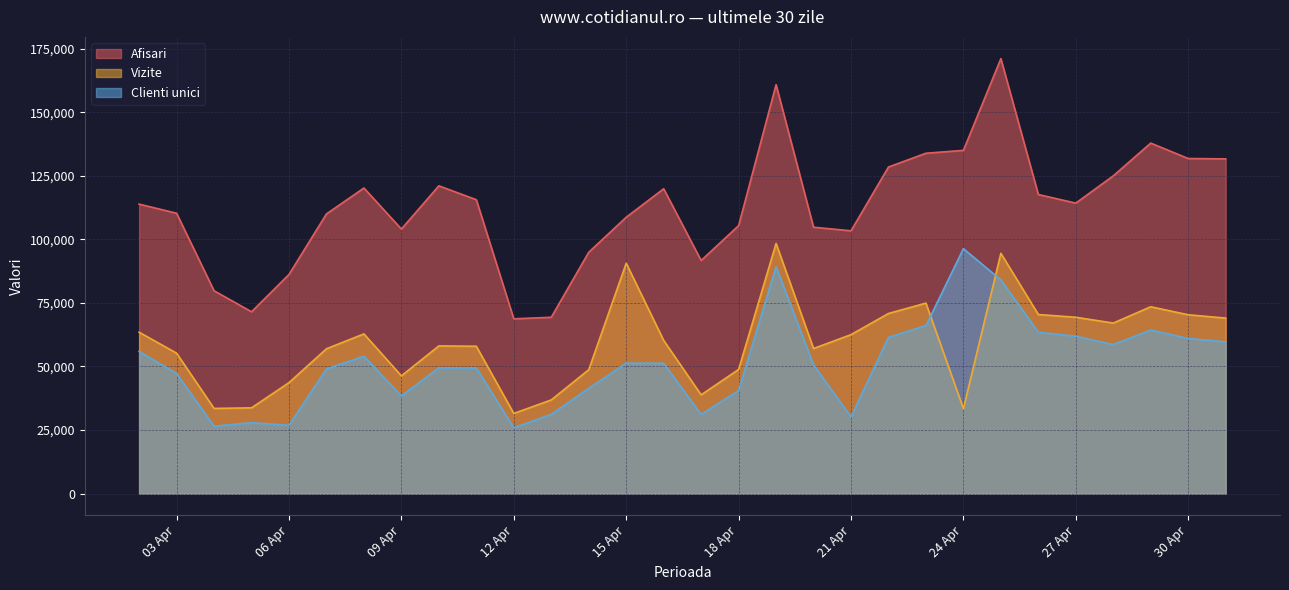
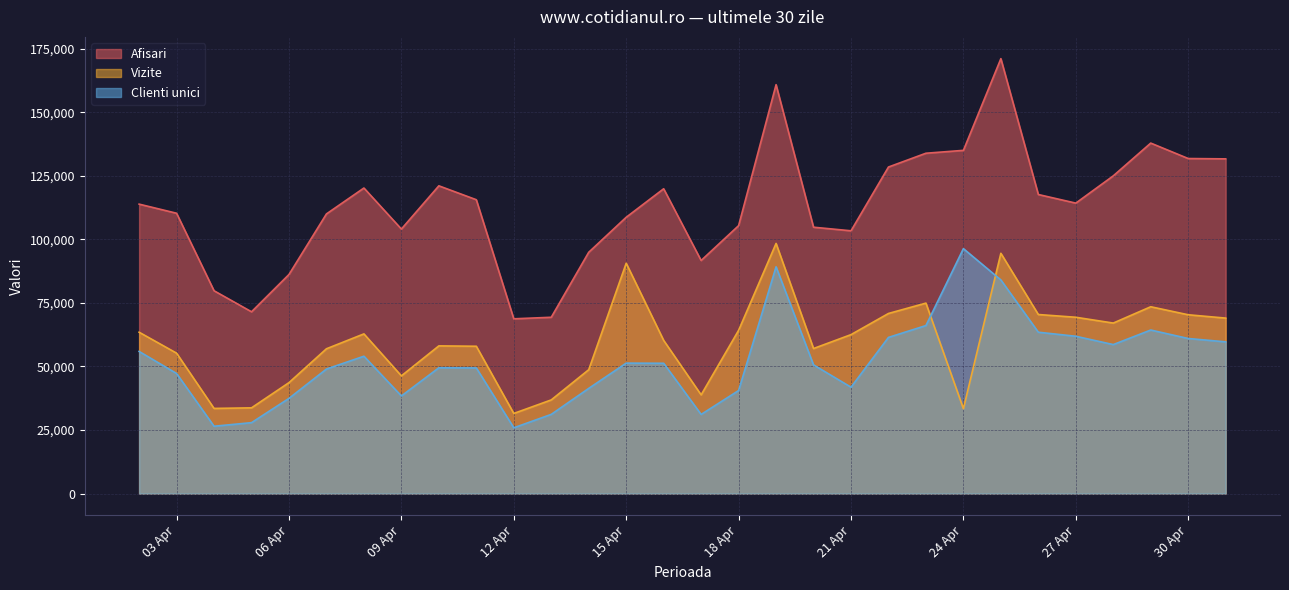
  {
    "Afisari": {
      "03 Apr": "110,000",
      "06 Apr": "86,000",
      "09 Apr": "104,000",
      "12 Apr": "69,000",
      "15 Apr": "109,000",
      "18 Apr": "105,000",
      "21 Apr": "103,000",
      "24 Apr": "135,000",
      "27 Apr": "114,000",
      "30 Apr": "132,000"
    },
    "Vizite": {
      "03 Apr": "55,000",
      "06 Apr": "44,000",
      "09 Apr": "46,000",
      "12 Apr": "32,000",
      "15 Apr": "91,000",
-     "18 Apr": "49,000",
+     "18 Apr": "64,000",
      "21 Apr": "63,000",
      "24 Apr": "33,000",
      "27 Apr": "69,000",
      "30 Apr": "70,000"
    },
    "Clienti unici": {
      "03 Apr": "47,000",
-     "06 Apr": "27,000",
+     "06 Apr": "37,000",
      "09 Apr": "38,000",
      "12 Apr": "26,000",
      "15 Apr": "51,000",
      "18 Apr": "41,000",
-     "21 Apr": "30,000",
+     "21 Apr": "42,000",
      "24 Apr": "96,000",
      "27 Apr": "62,000",
      "30 Apr": "61,000"
    }
  }
